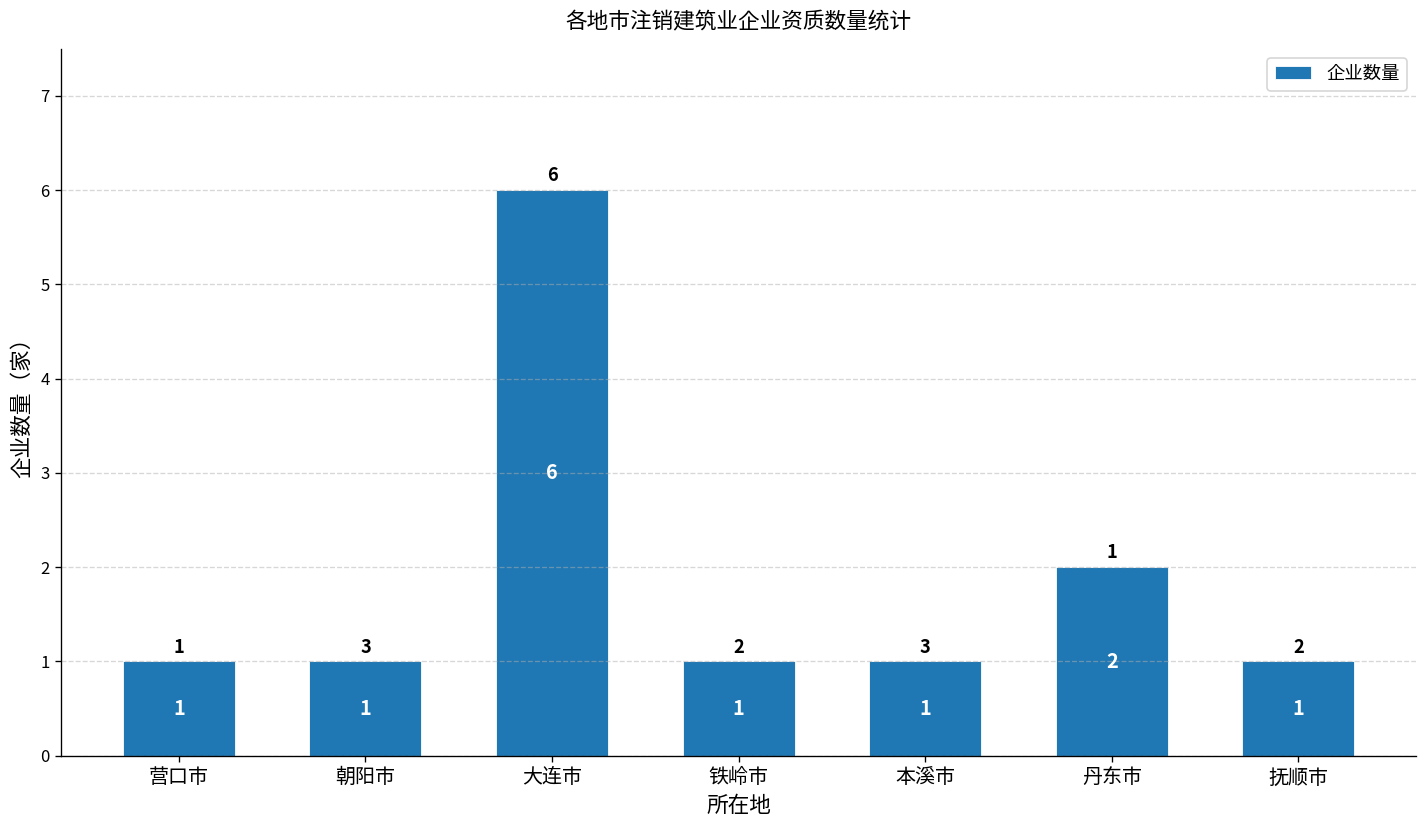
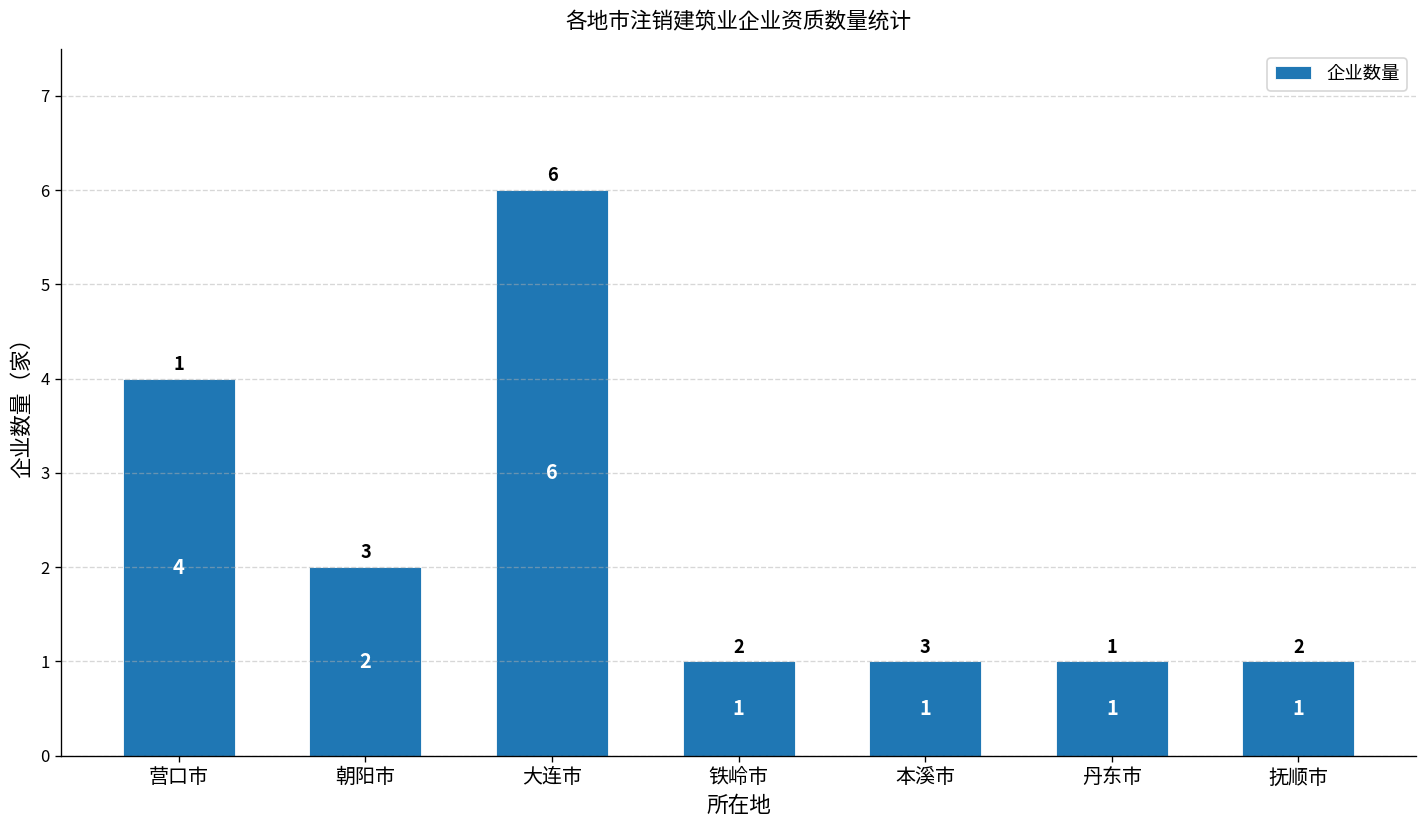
  {
-   "营口市": 1,
-   "朝阳市": 1,
+   "营口市": 4,
+   "朝阳市": 2,
    "大连市": 6,
    "铁岭市": 1,
    "本溪市": 1,
-   "丹东市": 2,
+   "丹东市": 1,
    "抚顺市": 1
  }
